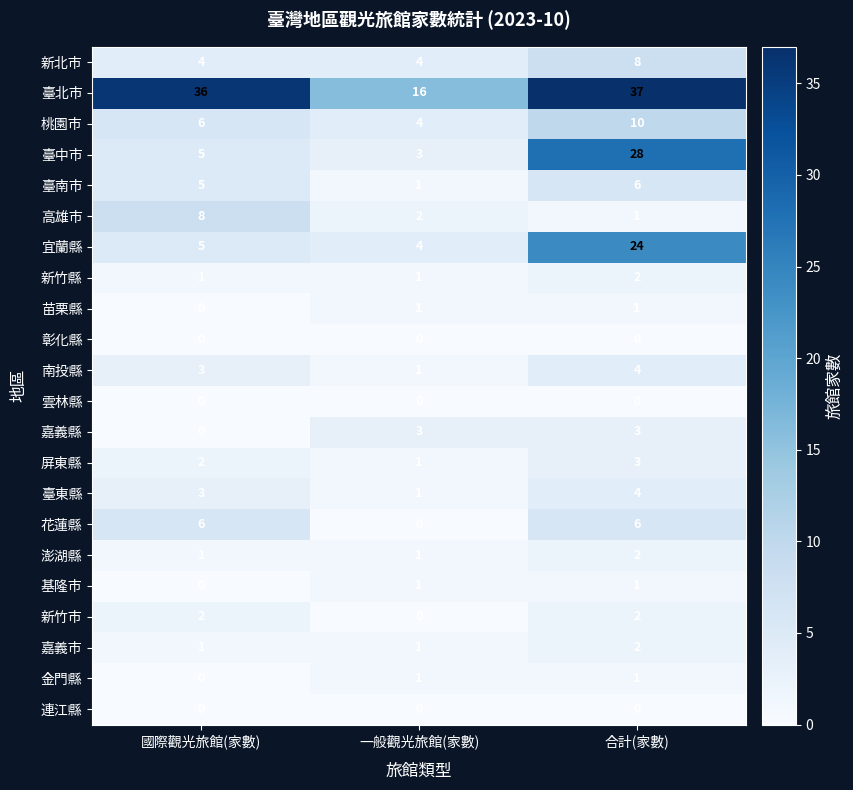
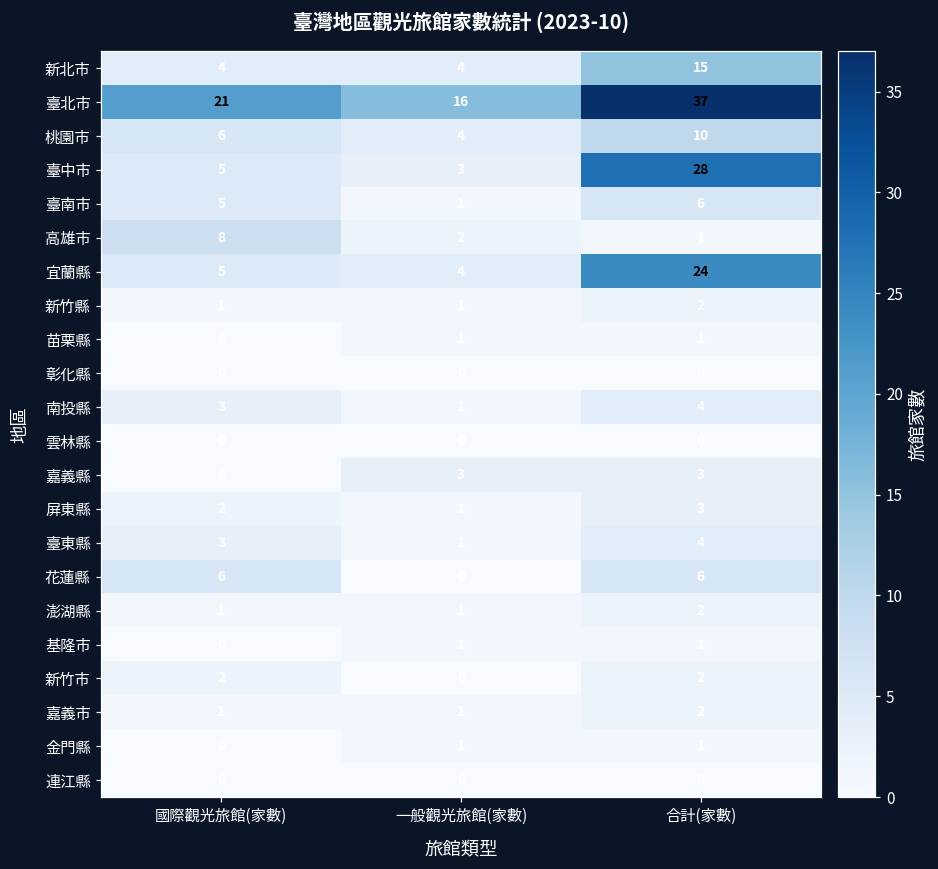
  {
    "新北市": {
-     "合計(家數)": 8
+     "合計(家數)": 15
    },
    "臺北市": {
-     "國際觀光旅館(家數)": 36,
+     "國際觀光旅館(家數)": 21,
      "一般觀光旅館(家數)": 16,
      "合計(家數)": 37
    },
    "桃園市": {
      "合計(家數)": 10
    },
    "臺中市": {
      "合計(家數)": 28
    },
    "高雄市": {
      "國際觀光旅館(家數)": 8
    },
    "宜蘭縣": {
      "合計(家數)": 24
    }
  }
